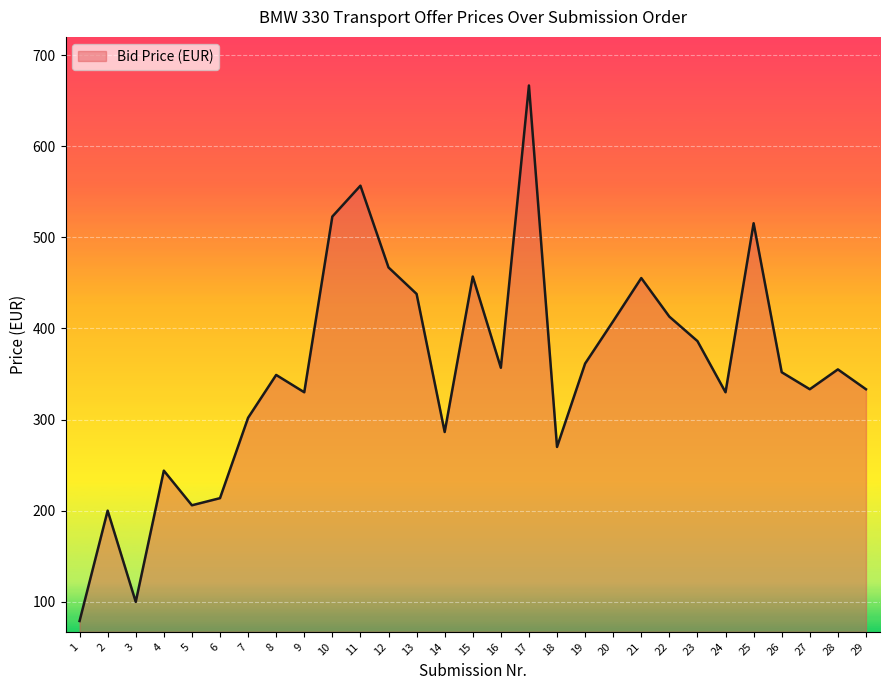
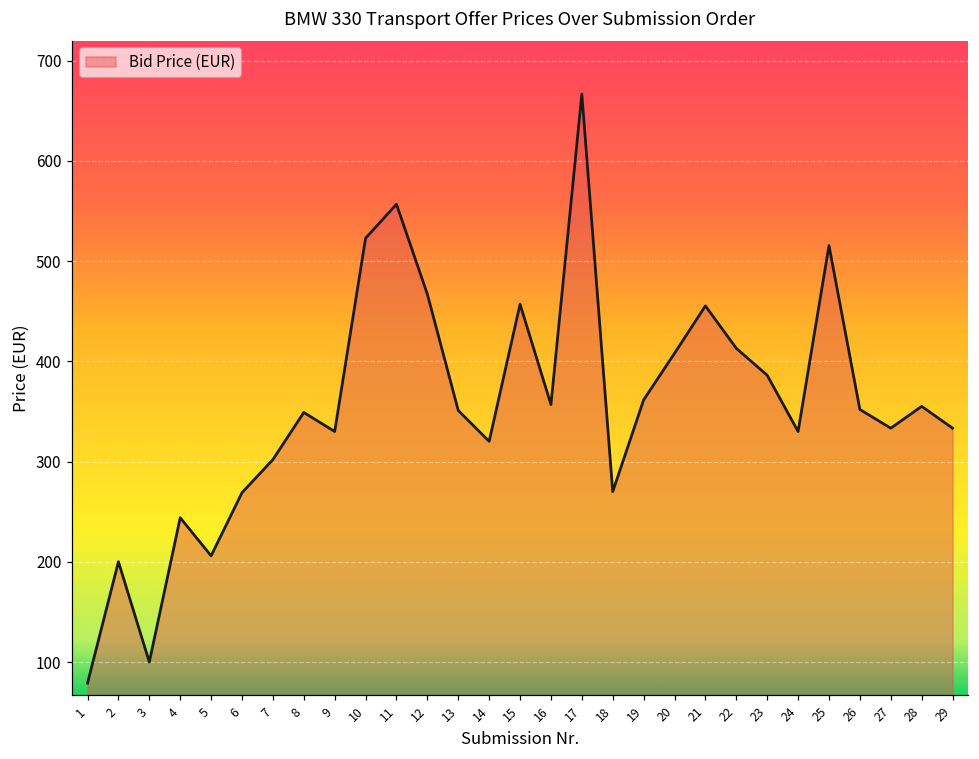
  {
    "1": 80,
    "2": 200,
    "3": 100,
    "4": 240,
    "5": 210,
-   "6": 210,
+   "6": 270,
    "7": 300,
    "8": 350,
    "9": 330,
    "10": 520,
    "11": 560,
    "12": 470,
-   "13": 440,
-   "14": 290,
+   "13": 350,
+   "14": 320,
    "15": 460,
    "16": 360,
    "17": 670,
    "18": 270,
    "19": 360,
    "20": 410,
    "21": 460,
    "22": 410,
    "23": 390,
    "24": 330,
    "25": 520,
    "26": 350,
    "27": 330,
    "28": 360,
    "29": 330
  }
